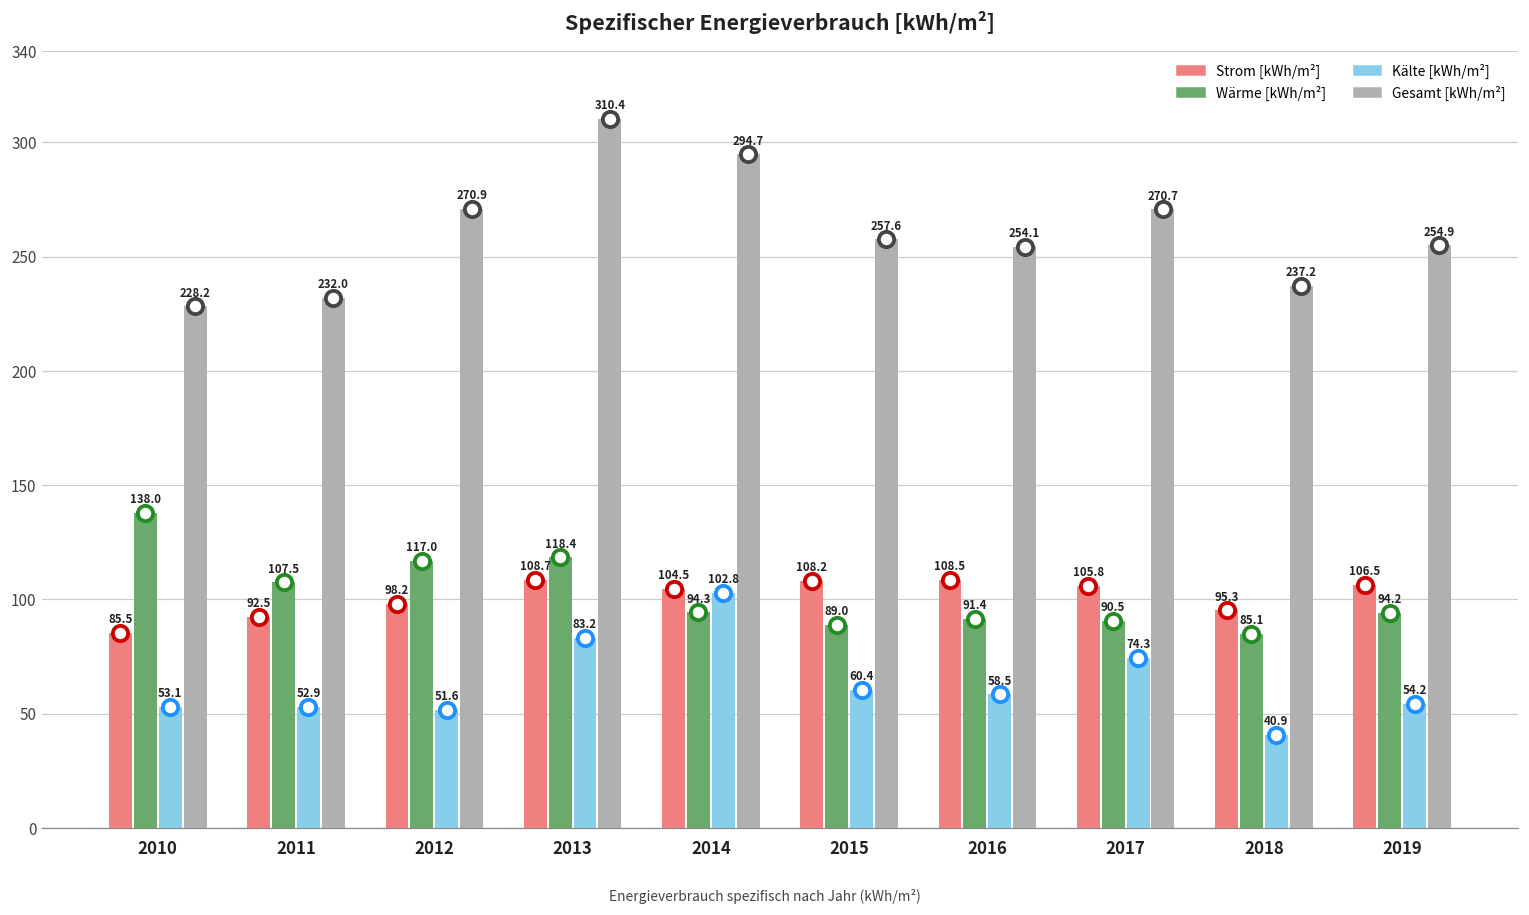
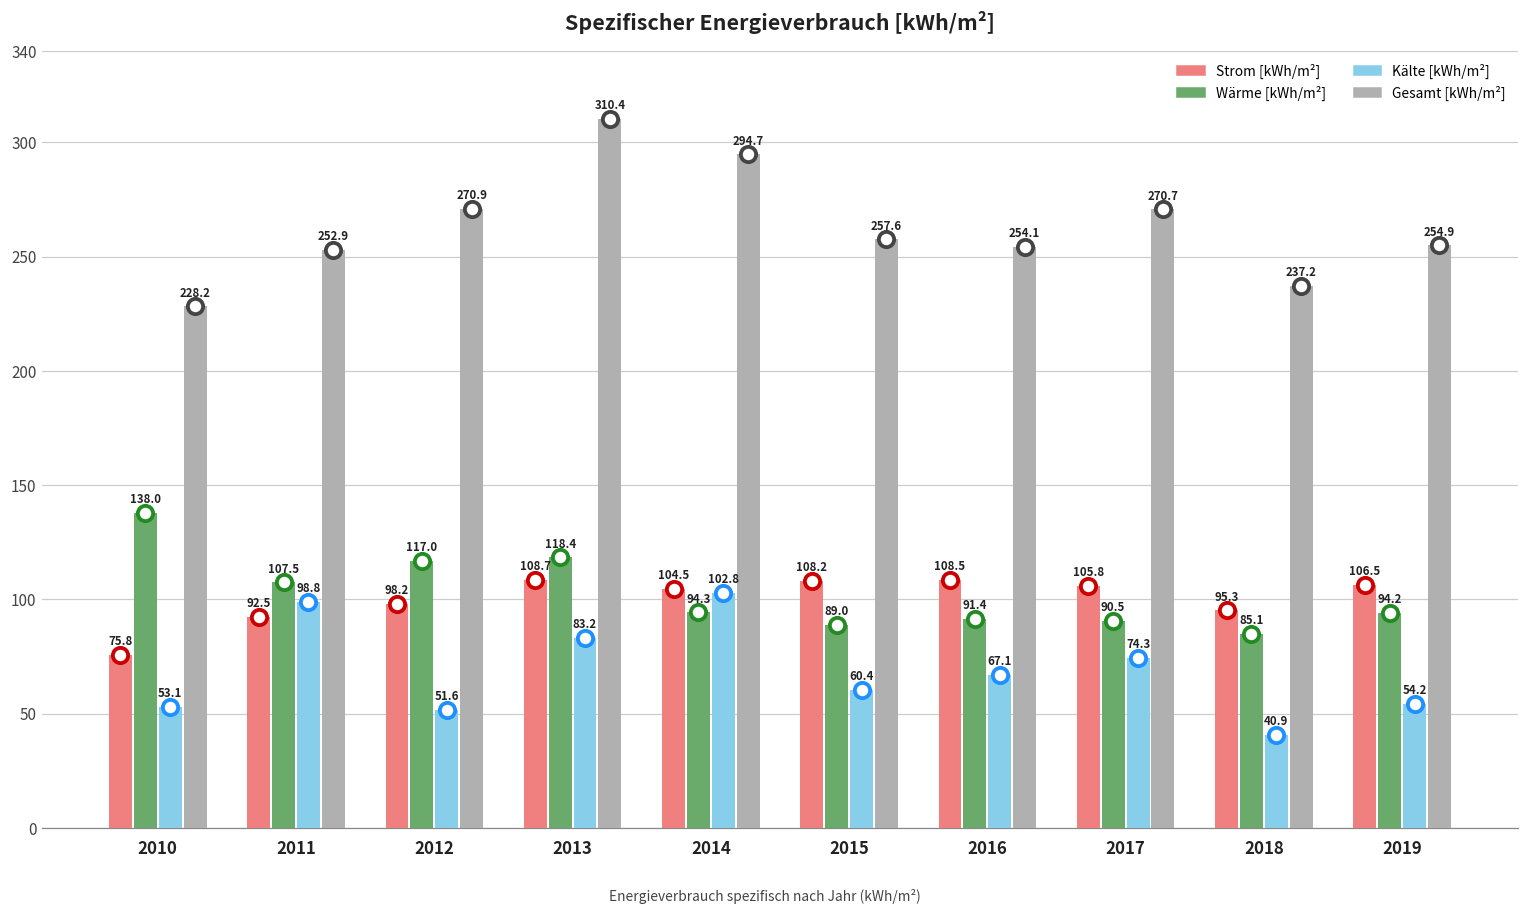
  {
    "Strom [kWh/m²]": {
-     "2010": 85.5,
+     "2010": 75.8,
      "2011": 92.5,
      "2012": 98.2,
      "2013": 108.7,
      "2014": 104.5,
      "2015": 108.2,
      "2016": 108.5,
      "2017": 105.8,
      "2018": 95.3,
      "2019": 106.5
    },
    "Kälte [kWh/m²]": {
      "2010": 53.1,
-     "2011": 52.9,
+     "2011": 98.8,
      "2012": 51.6,
      "2013": 83.2,
      "2014": 102.8,
      "2015": 60.4,
-     "2016": 58.5,
+     "2016": 67.1,
      "2017": 74.3,
      "2018": 40.9,
      "2019": 54.2
    },
    "Gesamt [kWh/m²]": {
      "2010": 228.2,
-     "2011": 232.0,
+     "2011": 252.9,
      "2012": 270.9,
      "2013": 310.4,
      "2014": 294.7,
      "2015": 257.6,
      "2016": 254.1,
      "2017": 270.7,
      "2018": 237.2,
      "2019": 254.9
    }
  }
